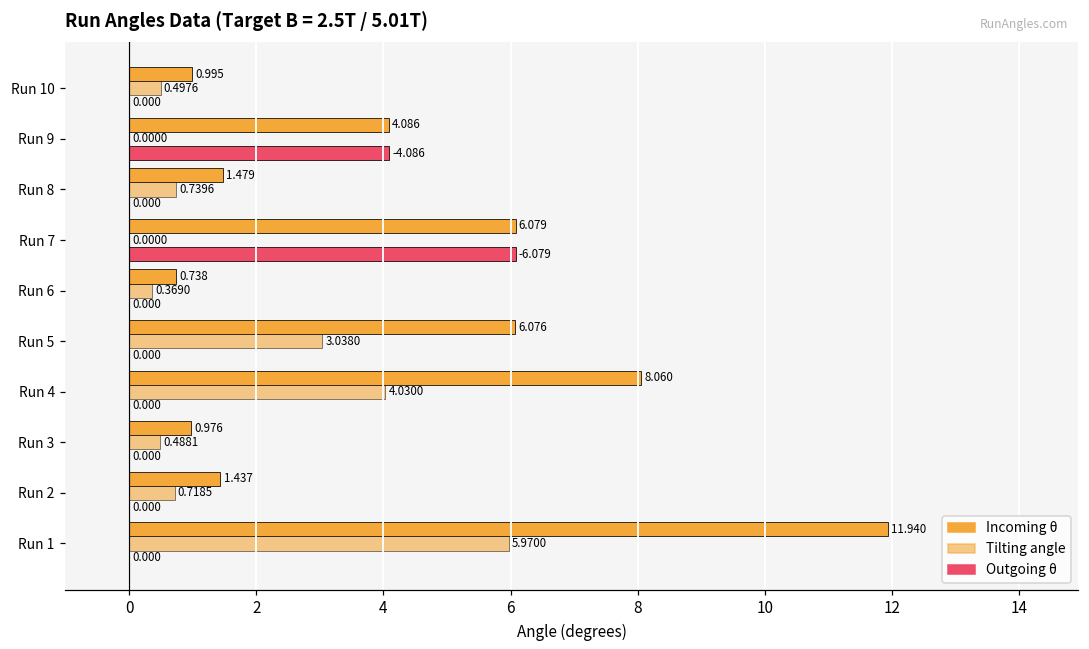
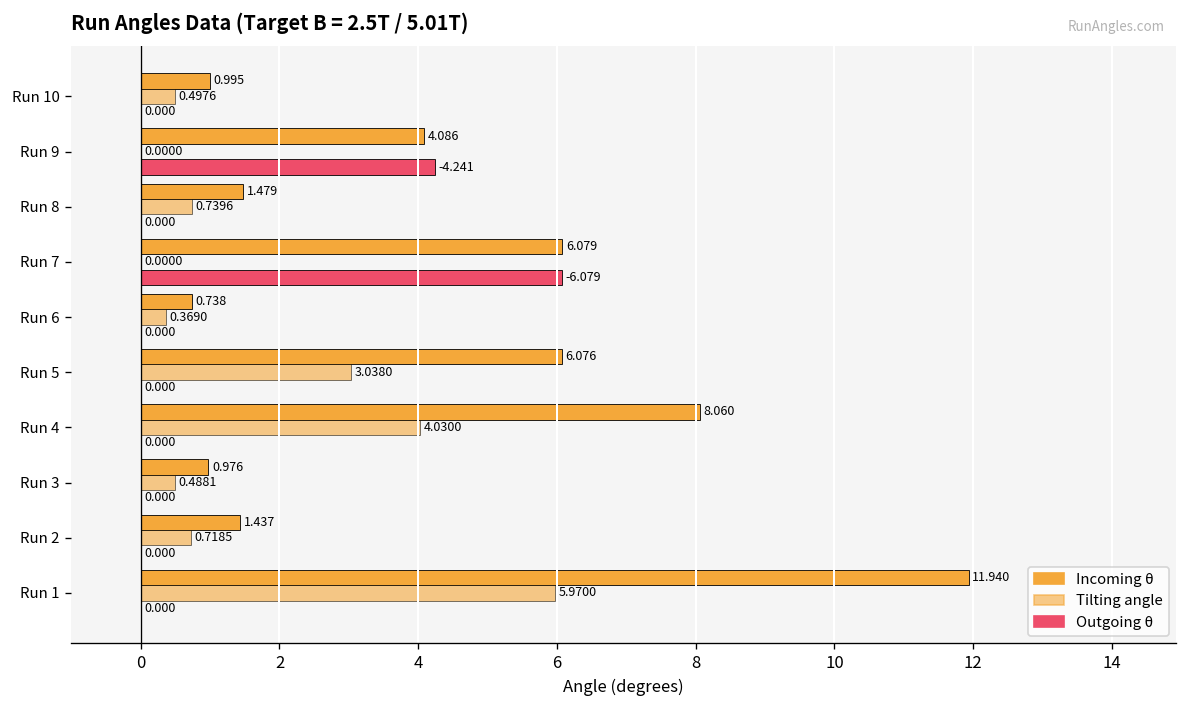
  {
    "Outgoing θ": {
      "Run 10": 0.000,
-     "Run 9": -4.086,
+     "Run 9": -4.241,
      "Run 8": 0.000,
      "Run 6": 0.000,
      "Run 5": 0.000,
      "Run 4": 0.000,
      "Run 3": 0.000,
      "Run 2": 0.000,
      "Run 1": 0.000
    }
  }
